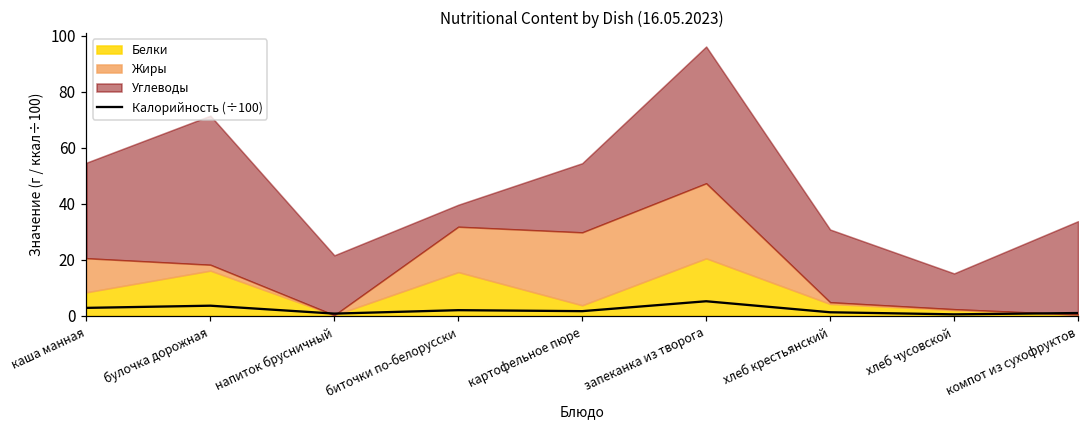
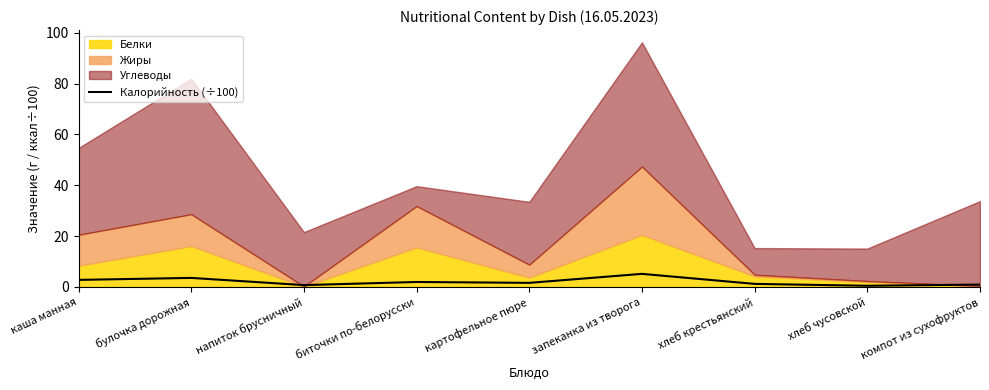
  {
    "Калорийность (÷100)": {
      "каша манная": 3,
      "булочка дорожная": 4,
      "биточки по-белорусски": 2,
      "картофельное пюре": 2,
      "запеканка из творога": 5,
      "хлеб крестьянский": 1,
      "хлеб чусовской": 0
    },
    "Белки": {
      "каша манная": 8,
      "булочка дорожная": 16,
      "биточки по-белорусски": 16,
      "картофельное пюре": 4,
      "запеканка из творога": 21
    },
    "Жиры": {
      "каша манная": 12,
-     "булочка дорожная": 2,
+     "булочка дорожная": 13,
      "биточки по-белорусски": 16,
-     "картофельное пюре": 26,
+     "картофельное пюре": 5,
      "запеканка из творога": 27
    },
    "Углеводы": {
      "каша манная": 34,
      "напиток брусничный": 21,
      "биточки по-белорусски": 8,
      "картофельное пюре": 25,
      "запеканка из творога": 49,
-     "хлеб крестьянский": 26,
+     "хлеб крестьянский": 11,
      "хлеб чусовской": 13,
      "компот из сухофруктов": 33
    }
  }
